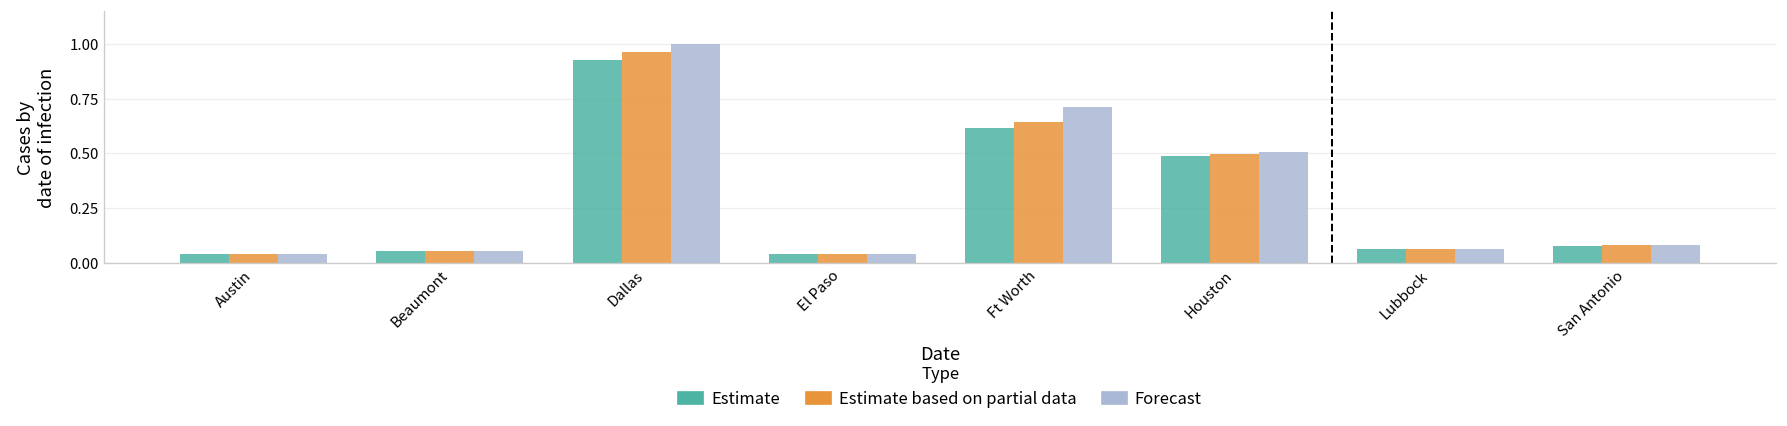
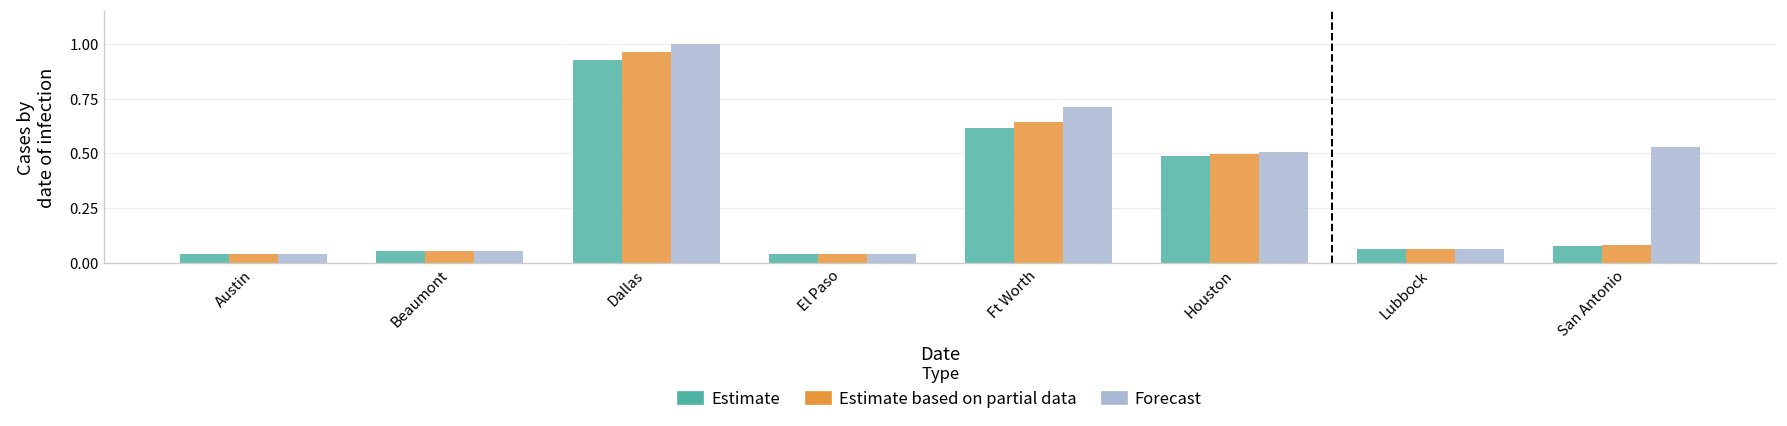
  {
    "Estimate": {
      "Austin": 0.04,
      "Beaumont": 0.05,
      "Dallas": 0.93,
      "El Paso": 0.04,
      "Ft Worth": 0.62,
      "Houston": 0.49,
      "Lubbock": 0.06,
      "San Antonio": 0.08
    },
    "Estimate based on partial data": {
      "Austin": 0.04,
      "Beaumont": 0.05,
      "Dallas": 0.96,
      "El Paso": 0.04,
      "Ft Worth": 0.64,
      "Houston": 0.50,
      "Lubbock": 0.06,
      "San Antonio": 0.08
    },
    "Forecast": {
      "Austin": 0.04,
      "Beaumont": 0.05,
      "Dallas": 1.00,
      "El Paso": 0.04,
      "Ft Worth": 0.71,
      "Houston": 0.51,
      "Lubbock": 0.06,
-     "San Antonio": 0.08
+     "San Antonio": 0.53
    }
  }
